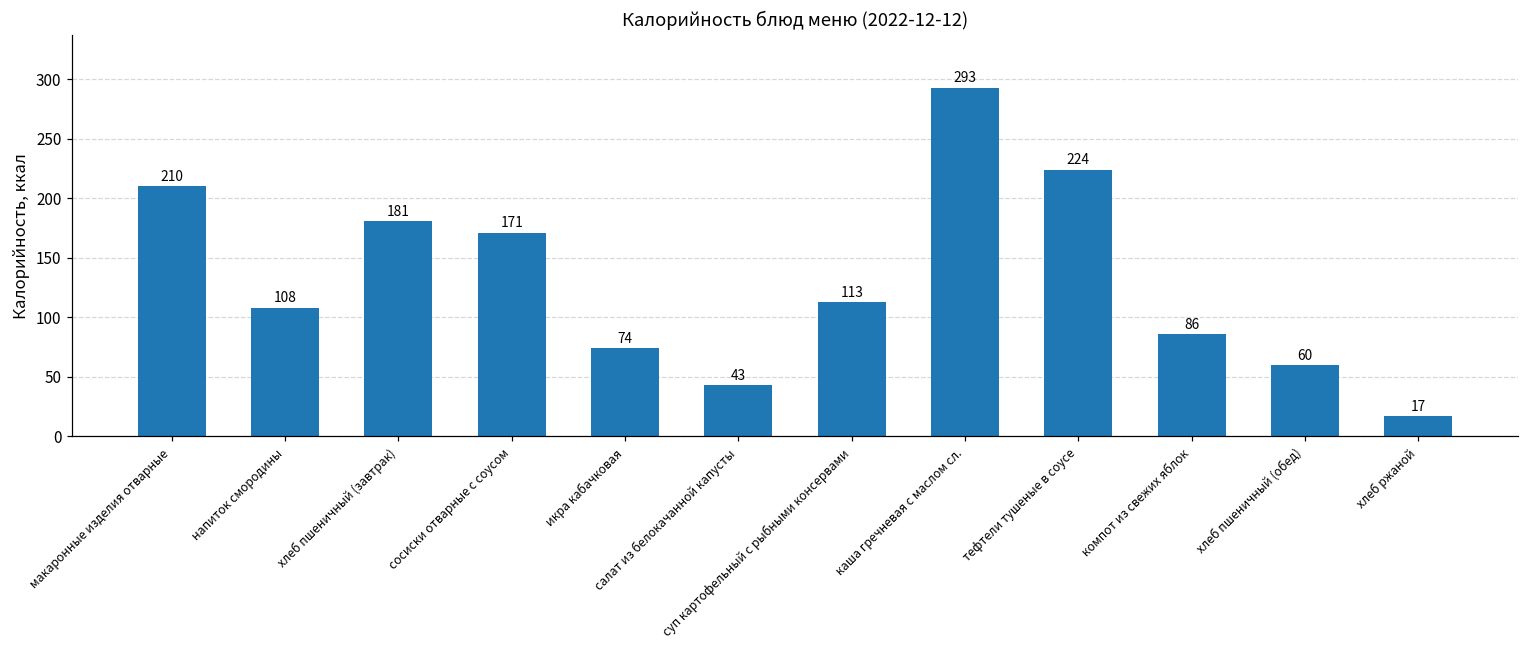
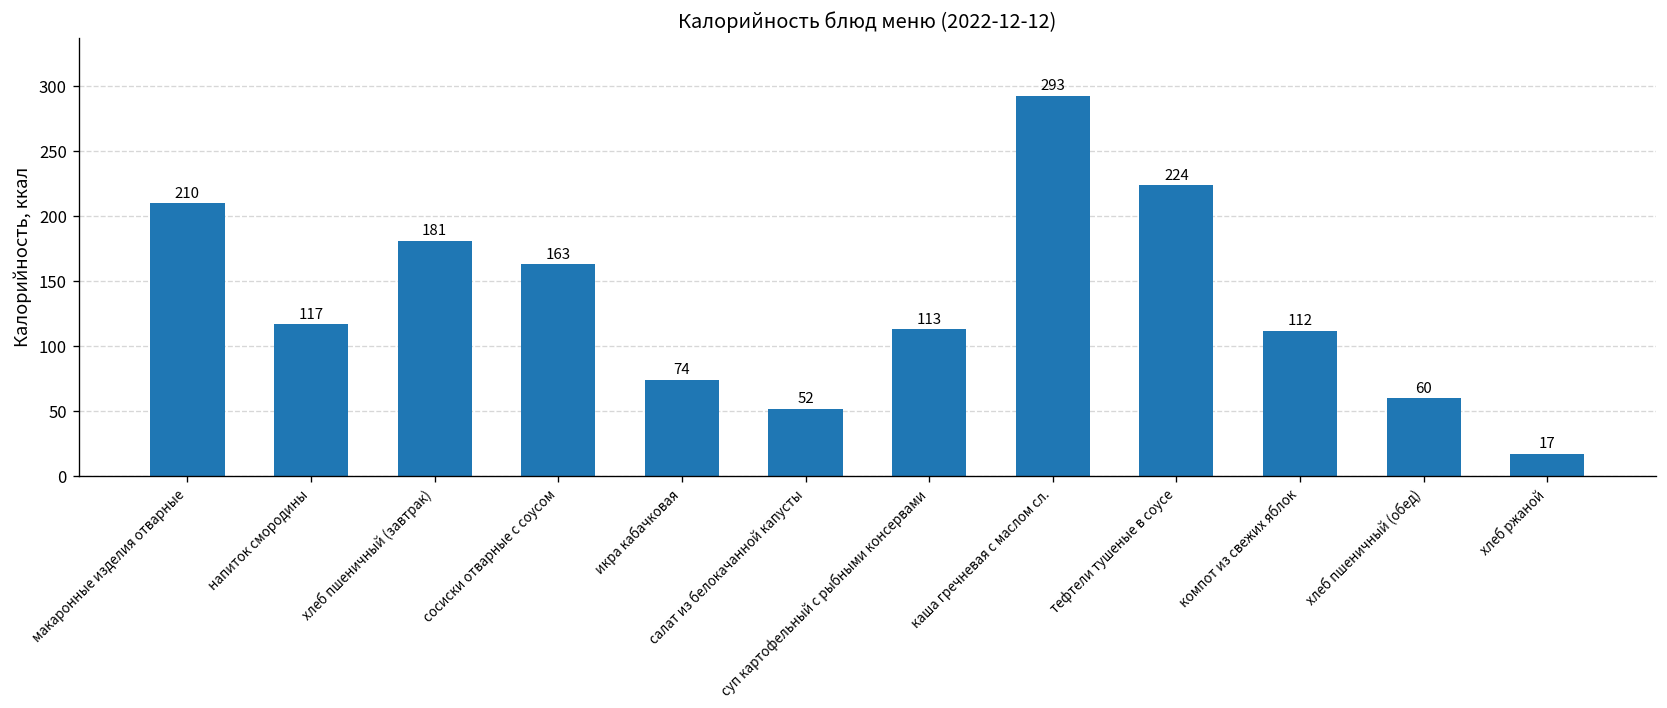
  {
    "макаронные изделия отварные": 210,
-   "напиток смородины": 108,
+   "напиток смородины": 117,
    "хлеб пшеничный (завтрак)": 181,
-   "сосиски отварные с соусом": 171,
+   "сосиски отварные с соусом": 163,
    "икра кабачковая": 74,
-   "салат из белокачанной капусты": 43,
+   "салат из белокачанной капусты": 52,
    "суп картофельный с рыбными консервами": 113,
    "каша гречневая с маслом сл.": 293,
    "тефтели тушеные в соусе": 224,
-   "компот из свежих яблок": 86,
+   "компот из свежих яблок": 112,
    "хлеб пшеничный (обед)": 60,
    "хлеб ржаной": 17
  }
